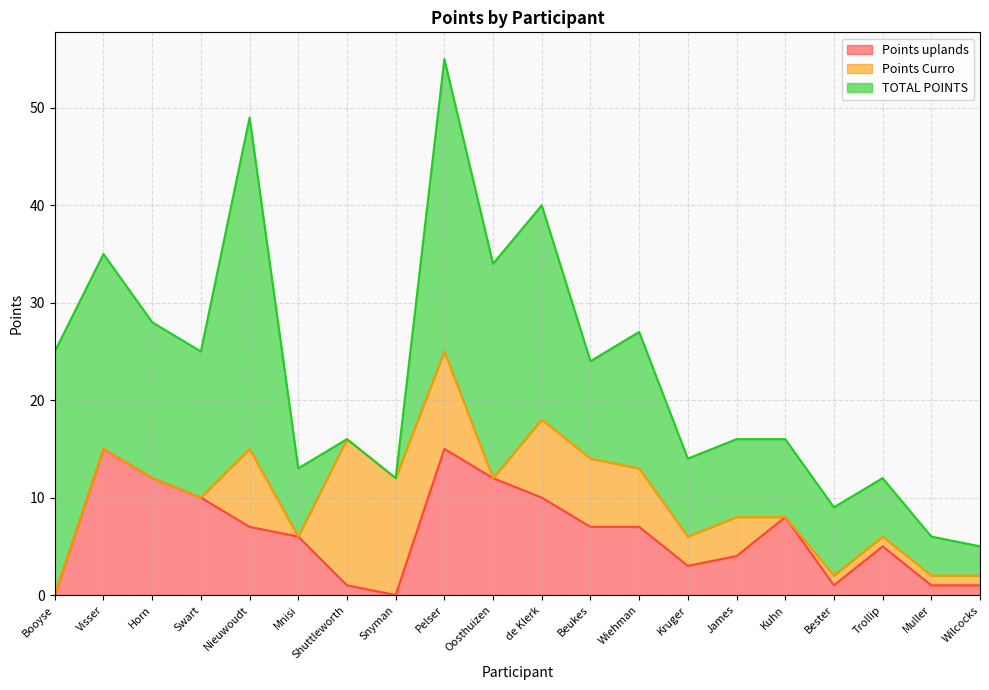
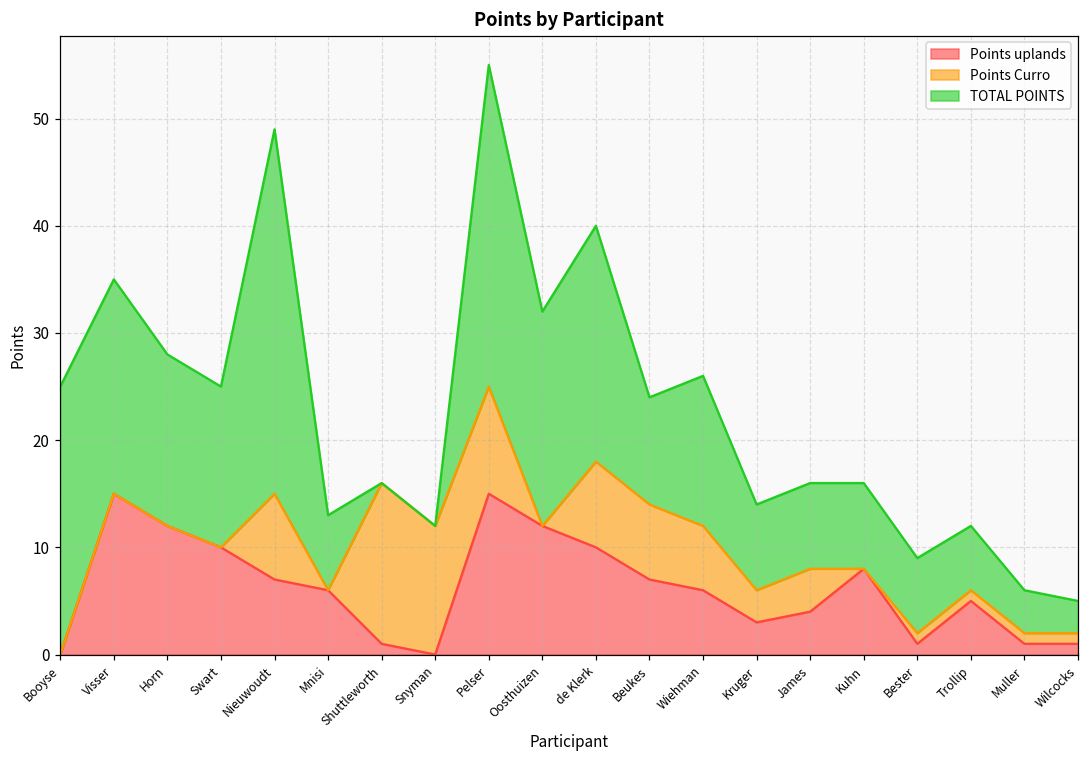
  {
    "Points uplands": {
      "Nieuwoudt": 7,
      "Shuttleworth": 1,
      "Snyman": 0,
      "Pelser": 15,
      "de Klerk": 10,
      "Beukes": 7,
-     "Wiehman": 7,
+     "Wiehman": 6,
      "Kruger": 3,
      "James": 4,
      "Bester": 1,
      "Trollip": 5,
      "Muller": 1,
      "Wilcocks": 1
    },
    "Points Curro": {
      "Nieuwoudt": 8,
      "Pelser": 10,
      "de Klerk": 8,
      "Beukes": 7,
      "Wiehman": 6,
      "Kruger": 3,
      "James": 4,
      "Bester": 1,
      "Trollip": 1,
      "Muller": 1,
      "Wilcocks": 1
    },
    "TOTAL POINTS": {
      "Booyse": 25,
      "Visser": 20,
      "Horn": 16,
      "Swart": 15,
      "Nieuwoudt": 34,
      "Mnisi": 7,
      "Pelser": 30,
-     "Oosthuizen": 22,
+     "Oosthuizen": 20,
      "de Klerk": 22,
      "Beukes": 10,
      "Wiehman": 14,
      "Kruger": 8,
      "James": 8,
      "Kuhn": 8,
      "Bester": 7,
      "Trollip": 6,
      "Muller": 4,
      "Wilcocks": 3
    }
  }
